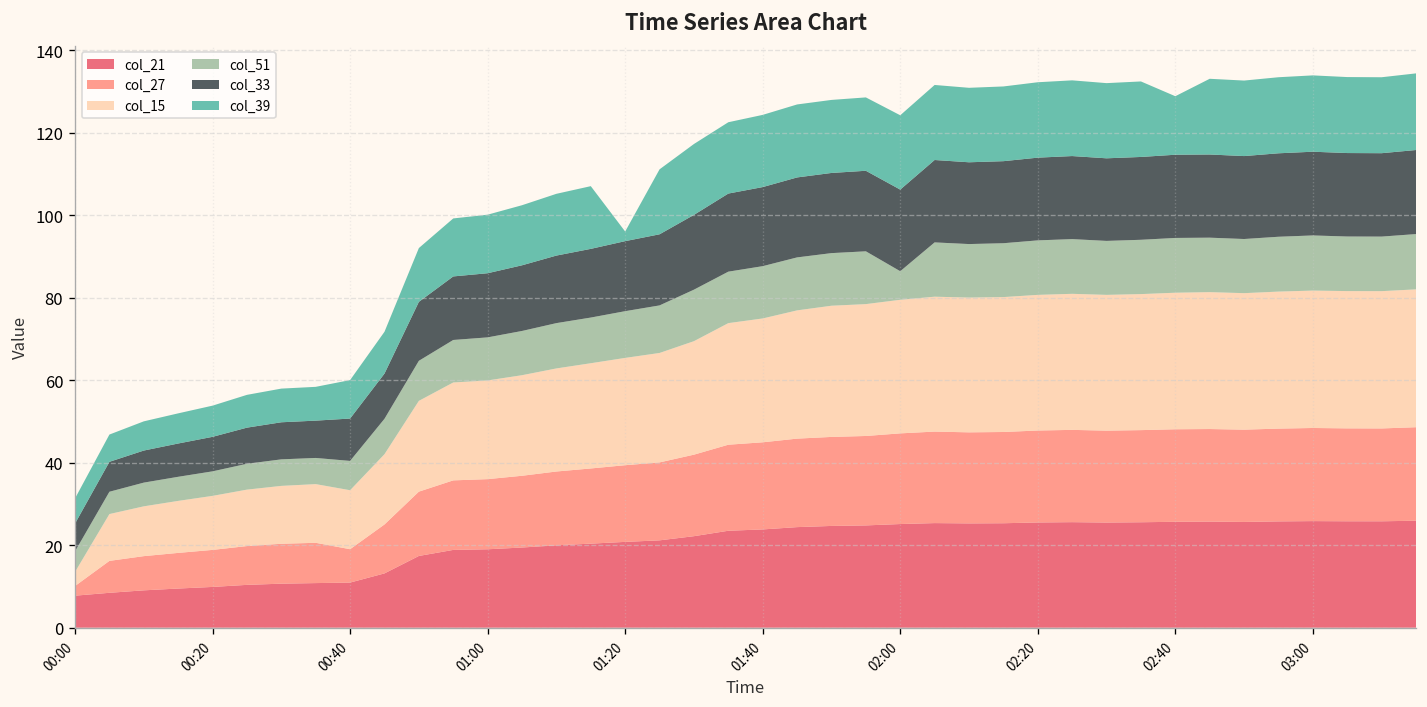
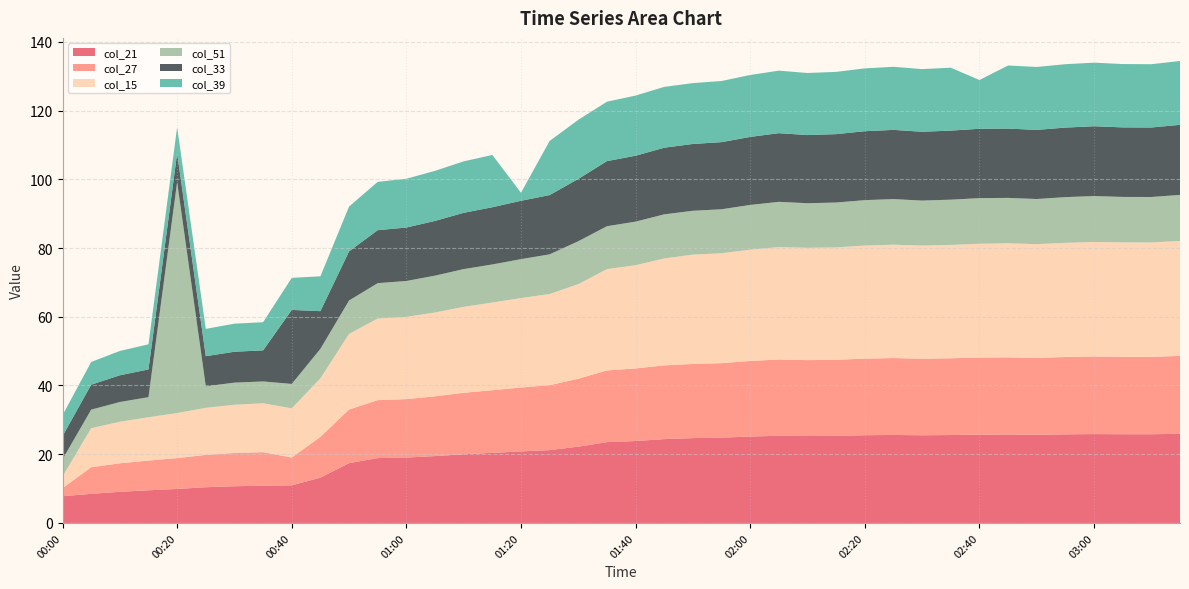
  {
    "col_21": {
      "00:00": 8,
      "00:20": 10,
      "00:40": 11,
      "01:00": 19,
      "01:20": 21,
      "01:40": 24,
      "02:00": 25,
      "02:20": 26,
      "02:40": 26,
      "03:00": 26
    },
    "col_27": {
      "00:00": 2,
      "00:20": 9,
      "00:40": 8,
      "01:00": 17,
      "01:20": 19,
      "01:40": 21,
      "02:00": 22,
      "02:20": 22,
      "02:40": 22,
      "03:00": 23
    },
    "col_15": {
      "00:00": 3,
      "00:20": 13,
      "00:40": 14,
      "01:00": 24,
      "01:20": 26,
      "01:40": 30,
      "02:00": 32,
      "02:20": 33,
      "02:40": 33,
      "03:00": 33
    },
    "col_51": {
      "00:00": 5,
-     "00:20": 6,
+     "00:20": 67,
      "00:40": 7,
      "01:00": 10,
      "01:20": 11,
      "01:40": 13,
-     "02:00": 7,
+     "02:00": 13,
      "02:20": 13,
      "02:40": 13,
      "03:00": 13
    },
    "col_33": {
      "00:00": 7,
      "00:20": 8,
-     "00:40": 10,
+     "00:40": 22,
      "01:00": 16,
      "01:20": 17,
      "01:40": 19,
      "02:00": 20,
      "02:20": 20,
      "02:40": 20,
      "03:00": 20
    },
    "col_39": {
      "00:00": 6,
      "00:20": 8,
      "00:40": 9,
      "01:00": 14,
      "01:20": 2,
      "01:40": 18,
      "02:00": 18,
      "02:20": 18,
      "02:40": 14,
      "03:00": 19
    }
  }
